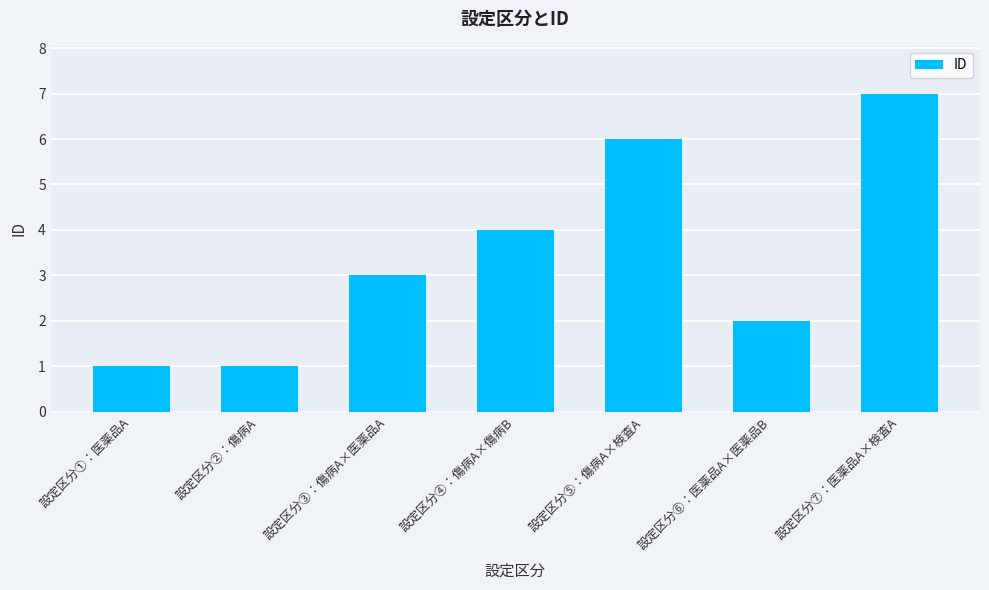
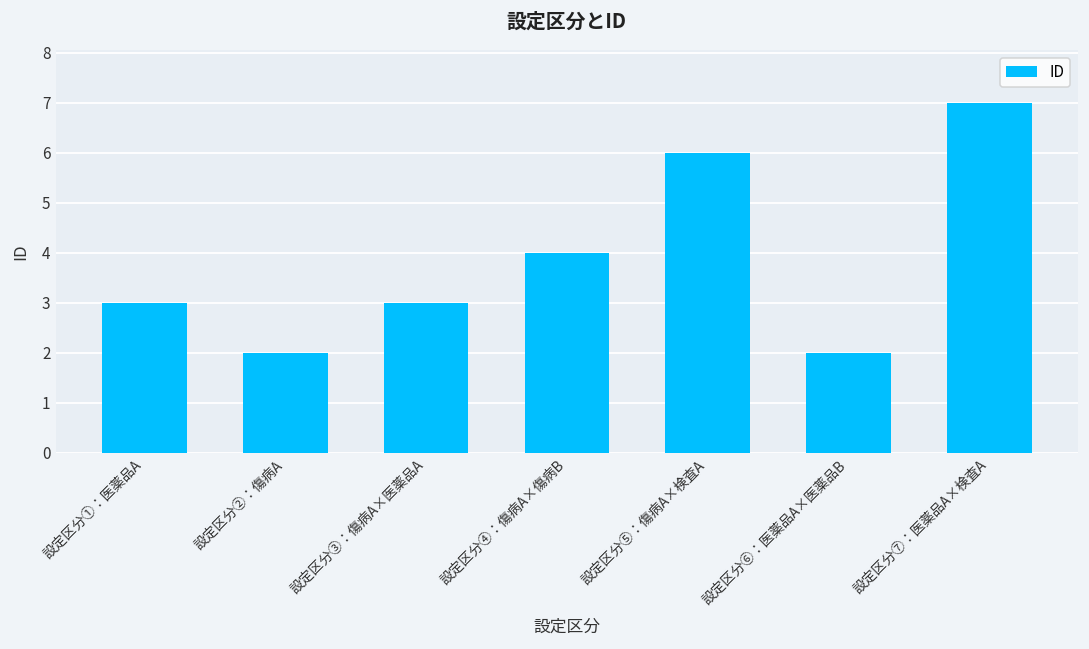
  {
-   "設定区分①：医薬品A": 1,
-   "設定区分②：傷病A": 1,
+   "設定区分①：医薬品A": 3,
+   "設定区分②：傷病A": 2,
    "設定区分③：傷病A×医薬品A": 3,
    "設定区分④：傷病A×傷病B": 4,
    "設定区分⑤：傷病A×検査A": 6,
    "設定区分⑥：医薬品A×医薬品B": 2,
    "設定区分⑦：医薬品A×検査A": 7
  }
